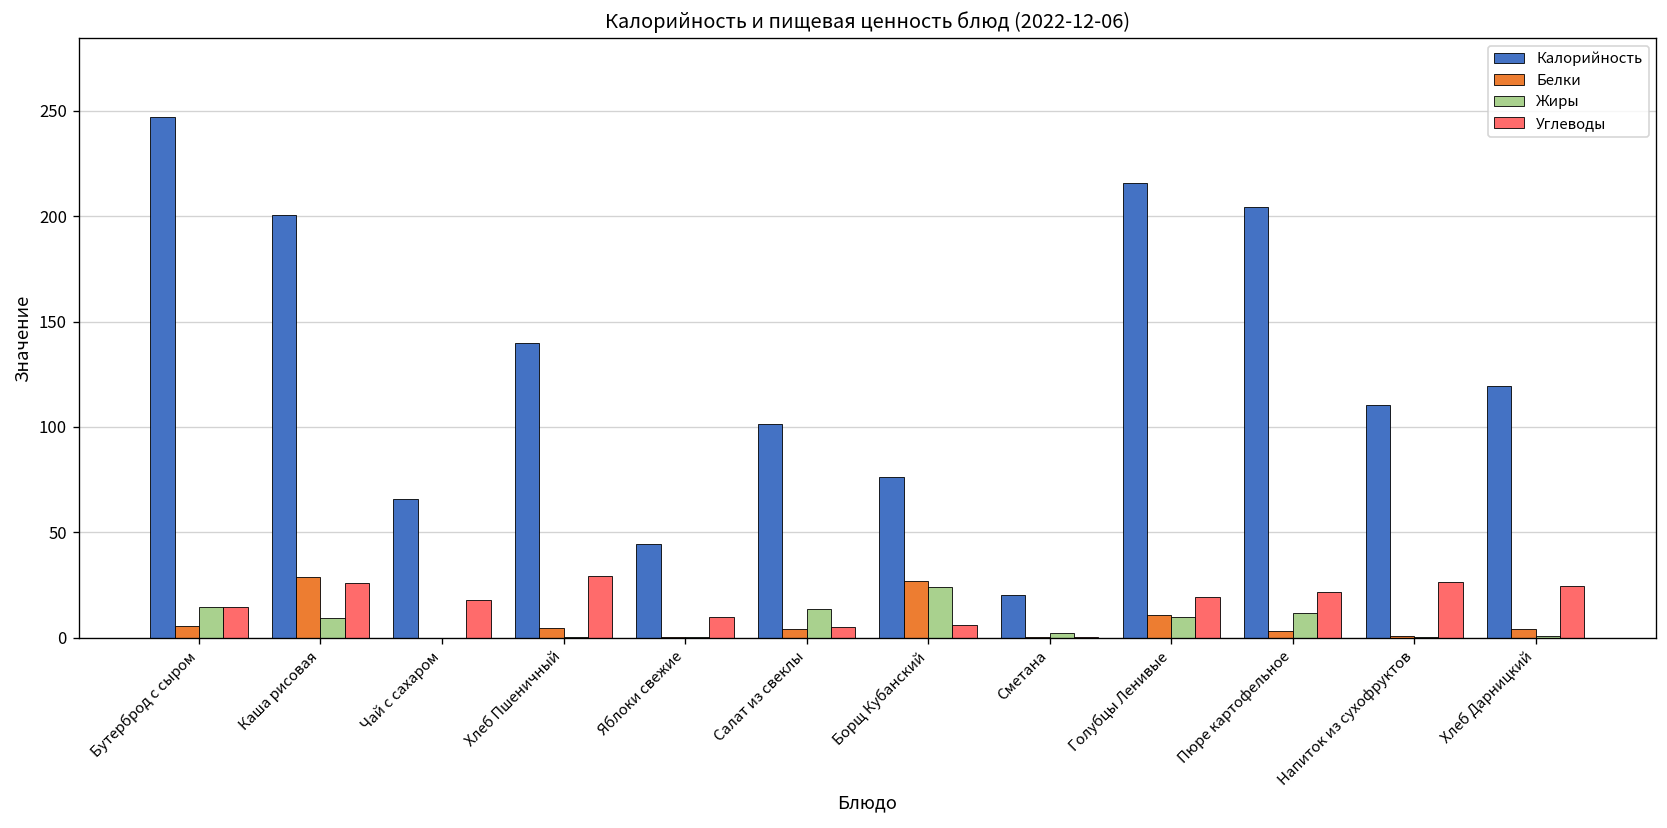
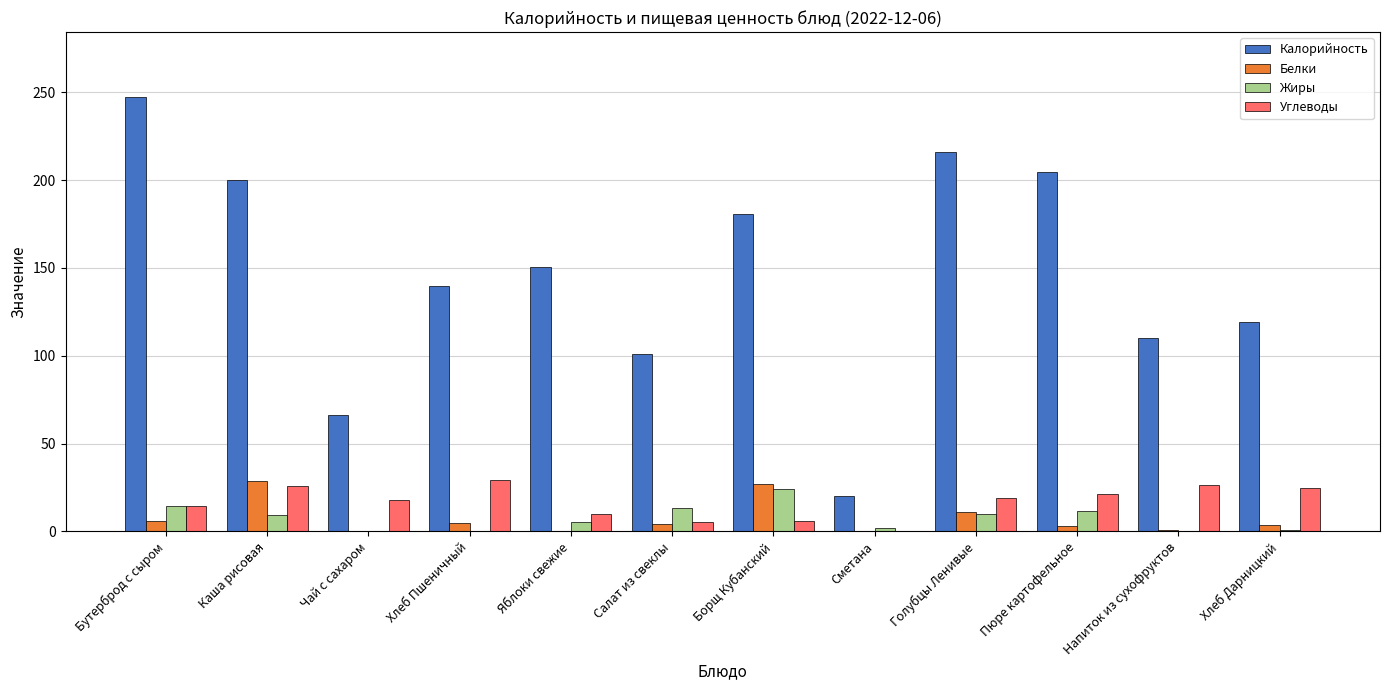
  {
    "Калорийность": {
      "Бутерброд с сыром": 247,
      "Каша рисовая": 200,
      "Чай с сахаром": 66,
      "Хлеб Пшеничный": 140,
-     "Яблоки свежие": 44,
+     "Яблоки свежие": 151,
      "Салат из свеклы": 101,
-     "Борщ Кубанский": 76,
+     "Борщ Кубанский": 181,
      "Сметана": 20,
      "Голубцы Ленивые": 216,
      "Пюре картофельное": 205,
      "Напиток из сухофруктов": 110,
      "Хлеб Дарницкий": 119
    },
    "Белки": {
      "Бутерброд с сыром": 6,
      "Каша рисовая": 29,
      "Чай с сахаром": 0,
      "Хлеб Пшеничный": 5,
      "Салат из свеклы": 4,
      "Борщ Кубанский": 27,
      "Голубцы Ленивые": 11,
      "Пюре картофельное": 3,
      "Хлеб Дарницкий": 4
    },
    "Жиры": {
      "Бутерброд с сыром": 15,
      "Каша рисовая": 9,
      "Чай с сахаром": 0,
-     "Яблоки свежие": 0,
+     "Яблоки свежие": 6,
      "Салат из свеклы": 13,
      "Борщ Кубанский": 24,
      "Сметана": 2,
      "Голубцы Ленивые": 10,
      "Пюре картофельное": 12
    },
    "Углеводы": {
      "Бутерброд с сыром": 15,
      "Каша рисовая": 26,
      "Чай с сахаром": 18,
      "Хлеб Пшеничный": 29,
      "Яблоки свежие": 10,
      "Салат из свеклы": 5,
      "Борщ Кубанский": 6,
      "Голубцы Ленивые": 19,
      "Пюре картофельное": 22,
      "Напиток из сухофруктов": 27,
      "Хлеб Дарницкий": 25
    }
  }
